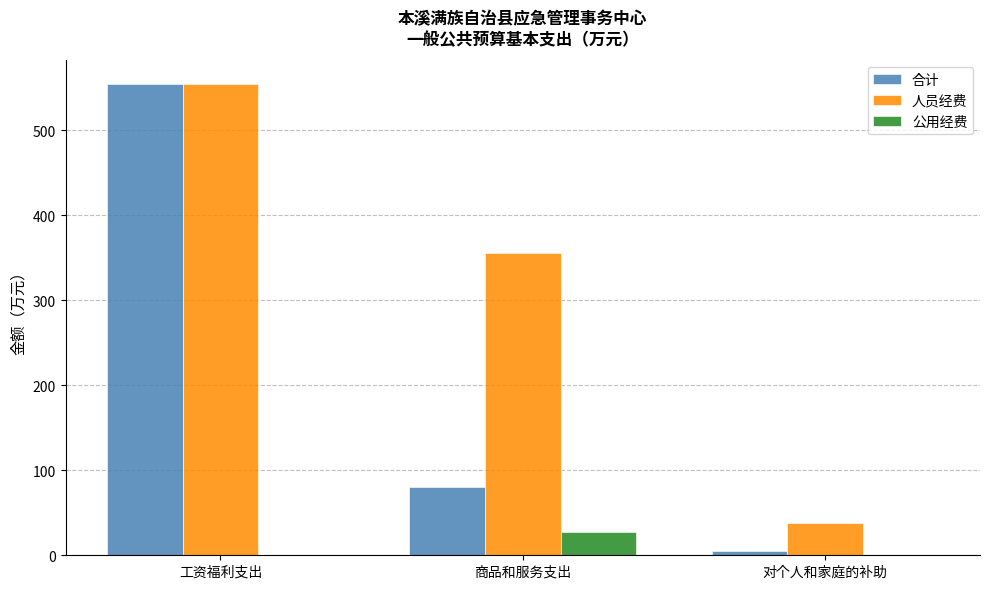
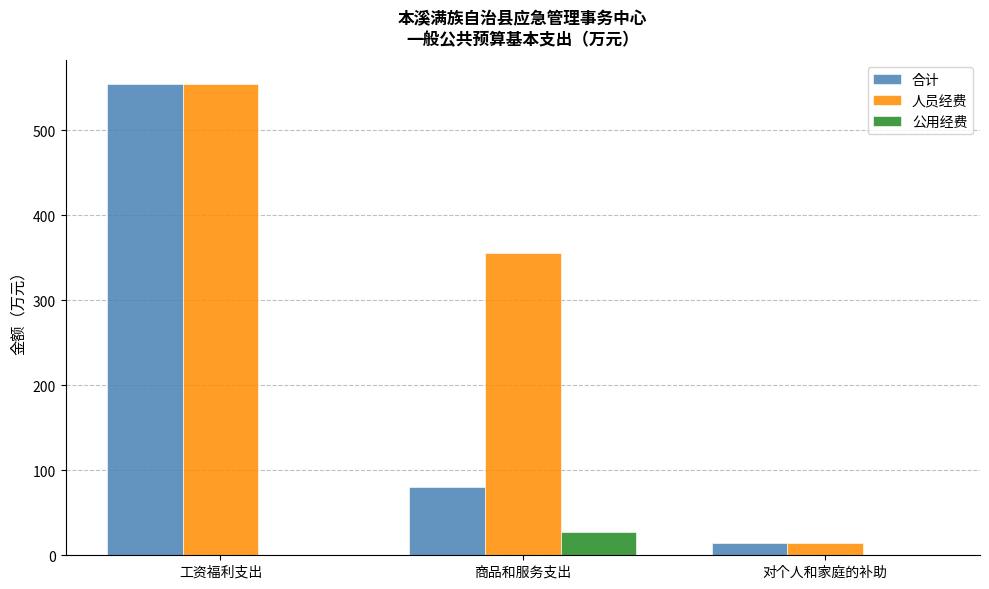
  {
    "合计": {
      "工资福利支出": 550,
      "商品和服务支出": 80,
-     "对个人和家庭的补助": 0
+     "对个人和家庭的补助": 10
    },
    "人员经费": {
      "工资福利支出": 550,
      "商品和服务支出": 360,
-     "对个人和家庭的补助": 40
+     "对个人和家庭的补助": 10
    },
    "公用经费": {
      "工资福利支出": 0,
      "商品和服务支出": 30,
      "对个人和家庭的补助": 0
    }
  }
